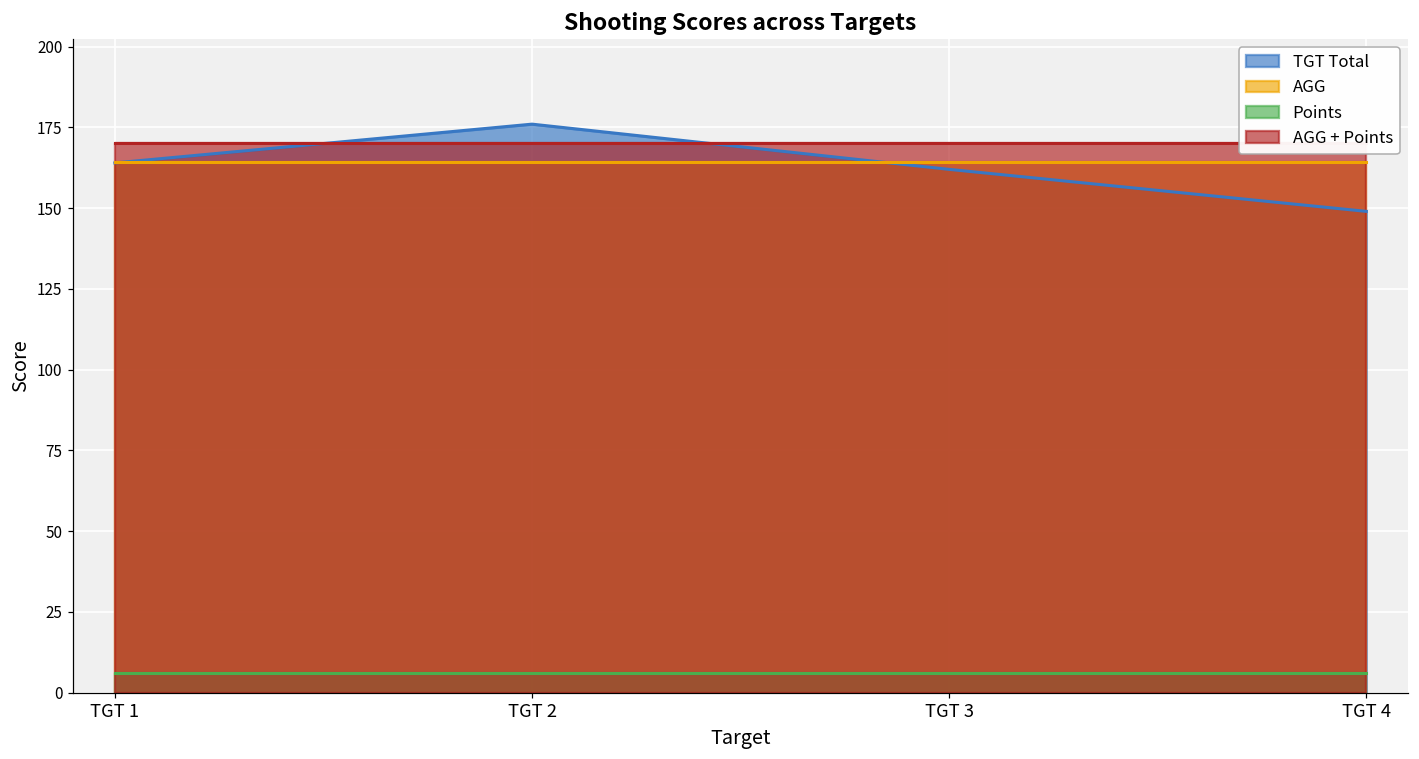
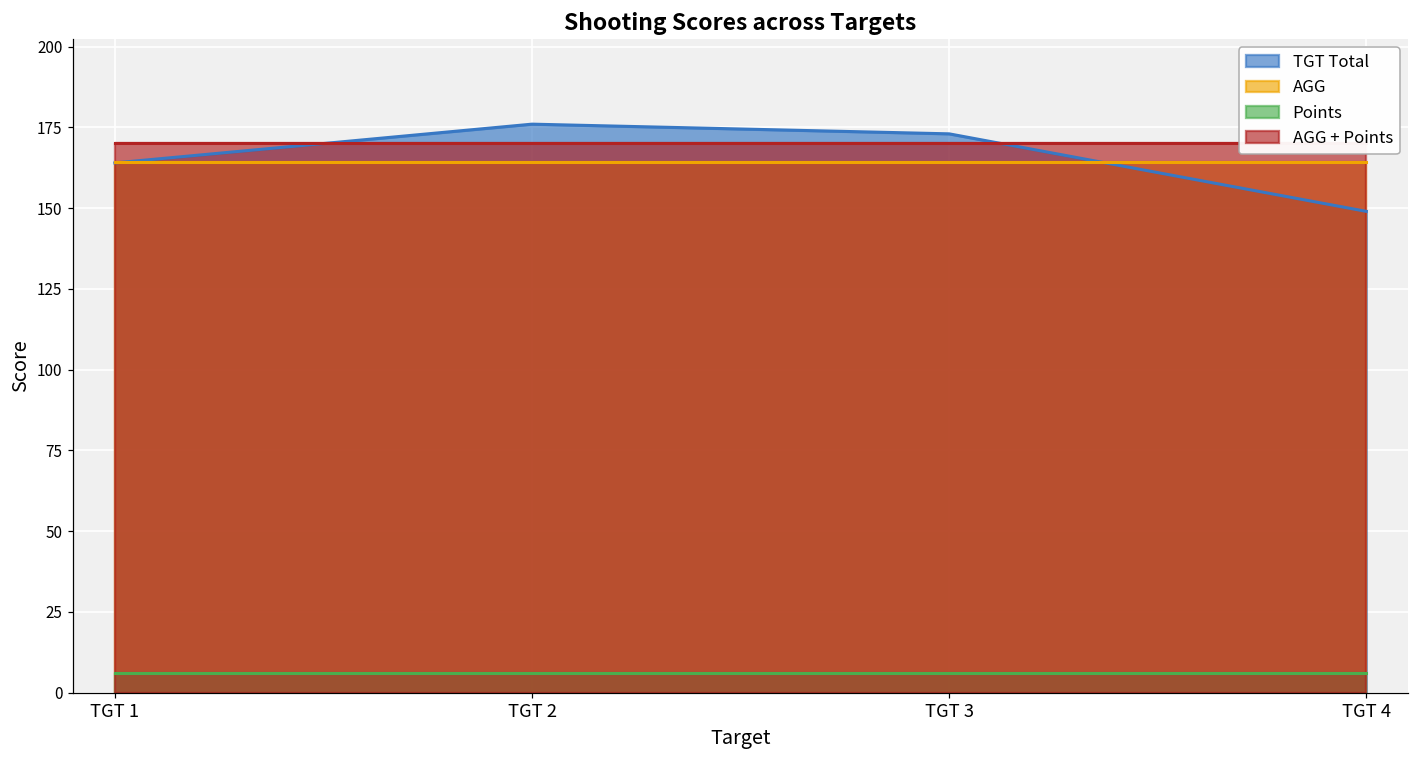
  {
    "TGT Total": {
      "TGT 2": 176,
-     "TGT 3": 162,
+     "TGT 3": 173,
      "TGT 4": 149
    },
    "AGG": {
      "TGT 2": 164,
      "TGT 3": 164,
      "TGT 4": 164
    },
    "Points": {
      "TGT 1": 6,
      "TGT 2": 6,
      "TGT 3": 6,
      "TGT 4": 6
    },
    "AGG + Points": {
      "TGT 1": 170,
      "TGT 2": 170,
      "TGT 3": 170
    }
  }
